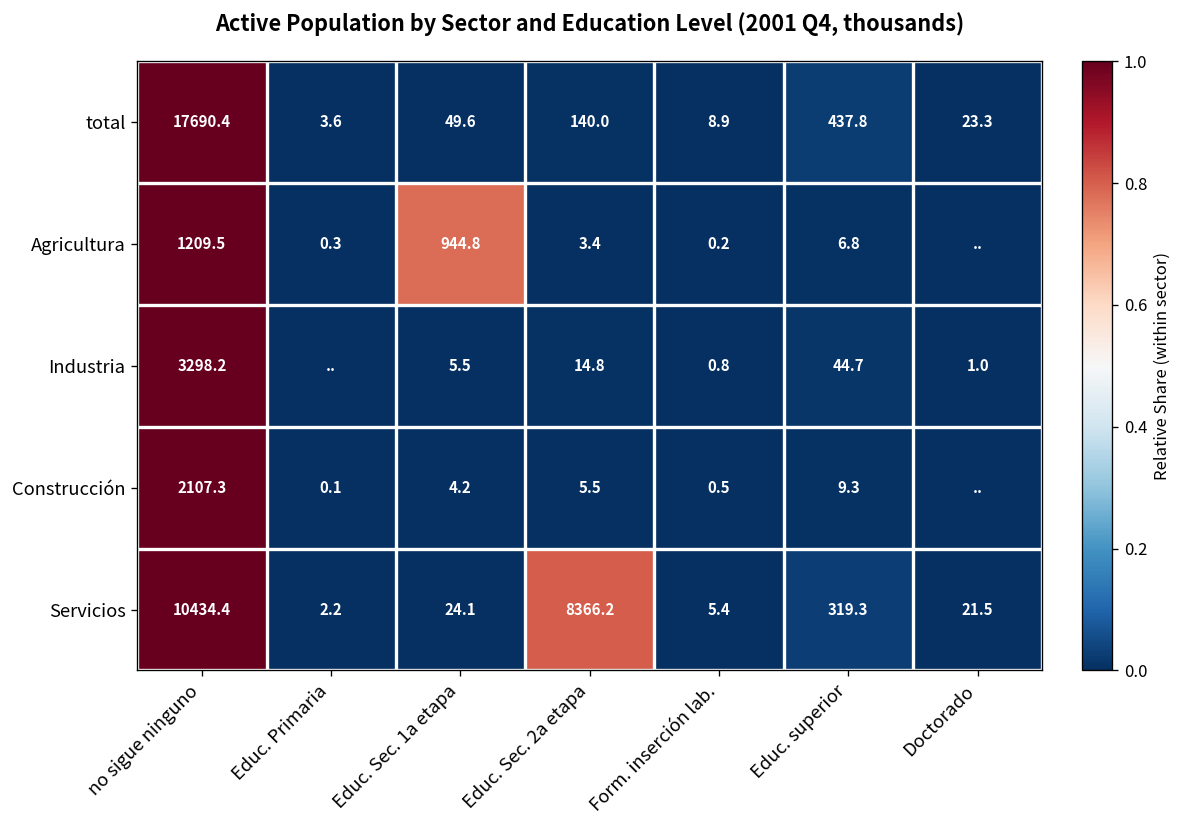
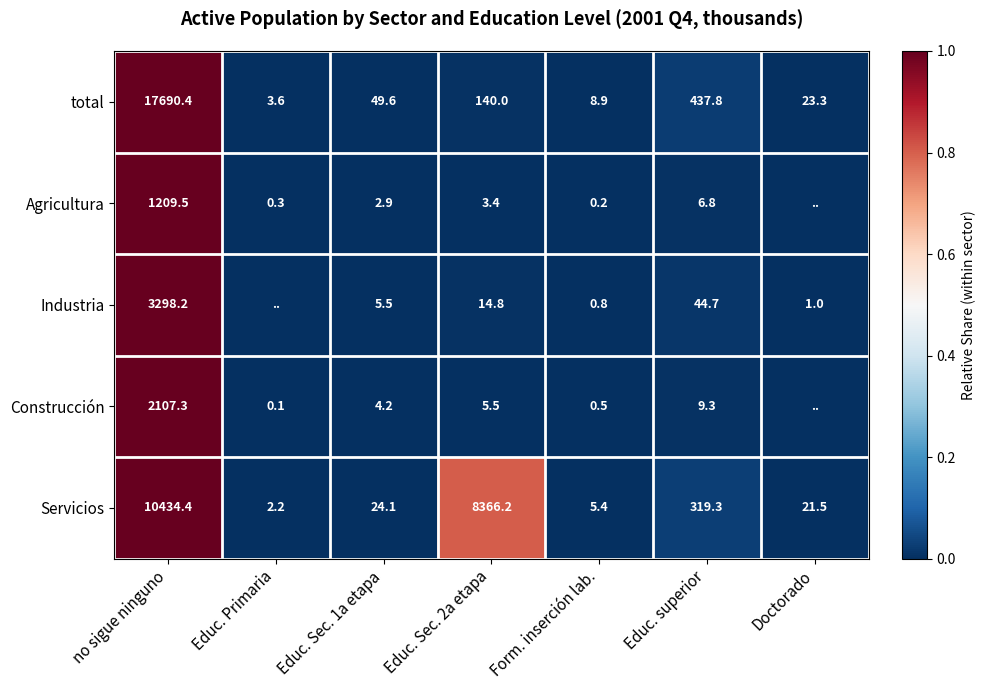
  {
    "total": {
      "no sigue ninguno": 17690.4,
      "Educ. Primaria": 3.6,
      "Educ. Sec. 1a etapa": 49.6,
      "Educ. Sec. 2a etapa": 140.0,
      "Form. inserción lab.": 8.9,
      "Educ. superior": 437.8,
      "Doctorado": 23.3
    },
    "Agricultura": {
      "no sigue ninguno": 1209.5,
      "Educ. Primaria": 0.3,
-     "Educ. Sec. 1a etapa": 944.8,
+     "Educ. Sec. 1a etapa": 2.9,
      "Educ. Sec. 2a etapa": 3.4,
      "Form. inserción lab.": 0.2,
      "Educ. superior": 6.8
    },
    "Industria": {
      "no sigue ninguno": 3298.2,
      "Educ. Sec. 1a etapa": 5.5,
      "Educ. Sec. 2a etapa": 14.8,
      "Form. inserción lab.": 0.8,
      "Educ. superior": 44.7,
      "Doctorado": 1.0
    },
    "Construcción": {
      "no sigue ninguno": 2107.3,
      "Educ. Primaria": 0.1,
      "Educ. Sec. 1a etapa": 4.2,
      "Educ. Sec. 2a etapa": 5.5,
      "Form. inserción lab.": 0.5,
      "Educ. superior": 9.3
    },
    "Servicios": {
      "no sigue ninguno": 10434.4,
      "Educ. Primaria": 2.2,
      "Educ. Sec. 1a etapa": 24.1,
      "Educ. Sec. 2a etapa": 8366.2,
      "Form. inserción lab.": 5.4,
      "Educ. superior": 319.3,
      "Doctorado": 21.5
    }
  }
